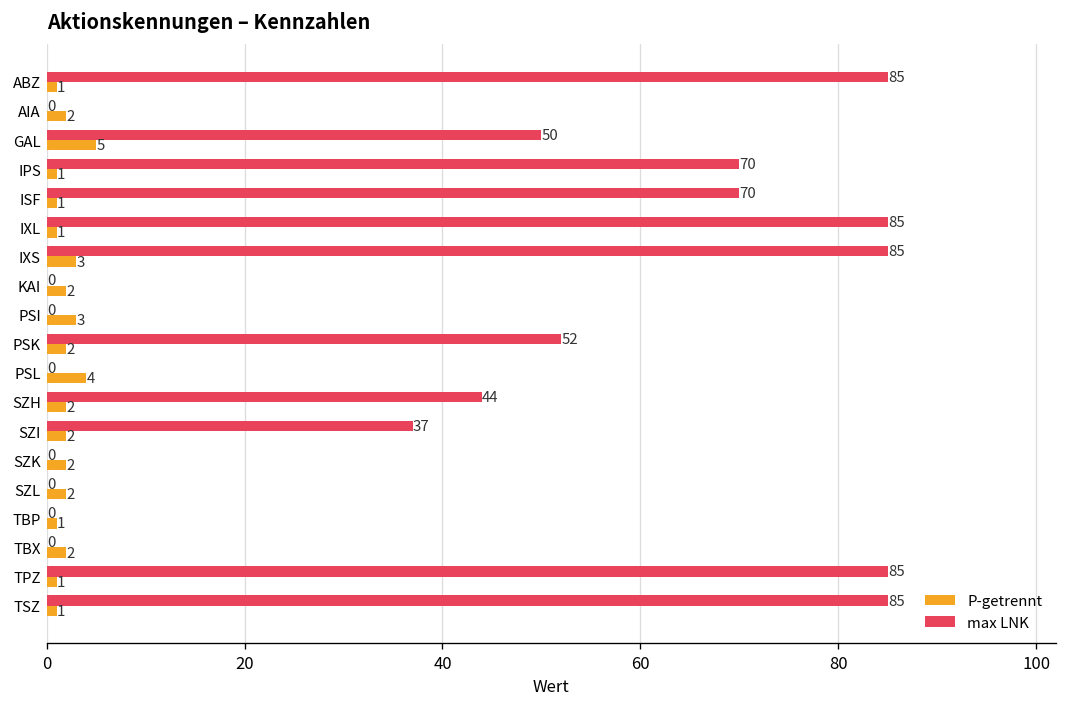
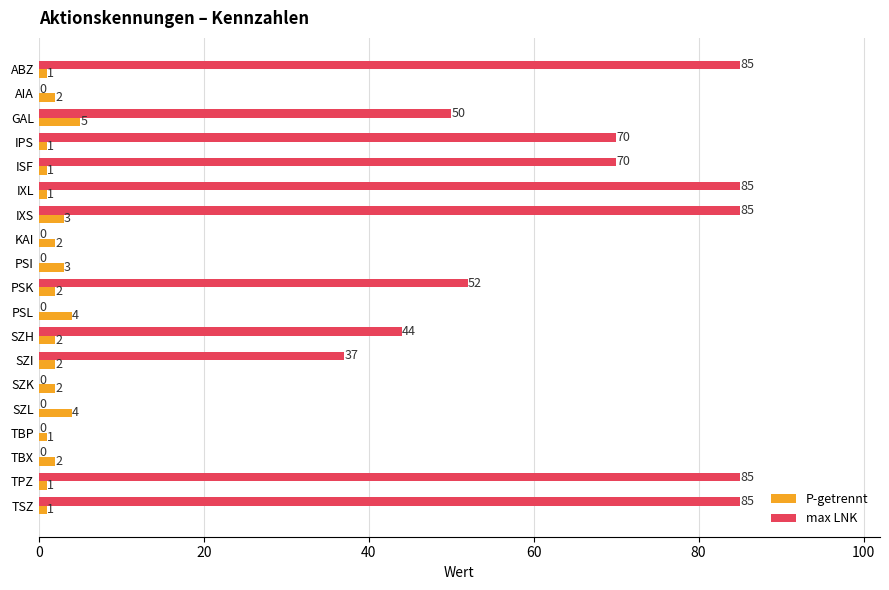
  {
    "P-getrennt": {
      "ABZ": 1,
      "AIA": 2,
      "GAL": 5,
      "IPS": 1,
      "ISF": 1,
      "IXL": 1,
      "IXS": 3,
      "KAI": 2,
      "PSI": 3,
      "PSK": 2,
      "PSL": 4,
      "SZH": 2,
      "SZI": 2,
      "SZK": 2,
-     "SZL": 2,
+     "SZL": 4,
      "TBP": 1,
      "TBX": 2,
      "TPZ": 1,
      "TSZ": 1
    },
    "max LNK": {
      "ABZ": 85,
      "AIA": 0,
      "GAL": 50,
      "IPS": 70,
      "ISF": 70,
      "IXL": 85,
      "IXS": 85,
      "KAI": 0,
      "PSI": 0,
      "PSK": 52,
      "PSL": 0,
      "SZH": 44,
      "SZI": 37,
      "SZK": 0,
      "SZL": 0,
      "TBP": 0,
      "TBX": 0,
      "TPZ": 85,
      "TSZ": 85
    }
  }
